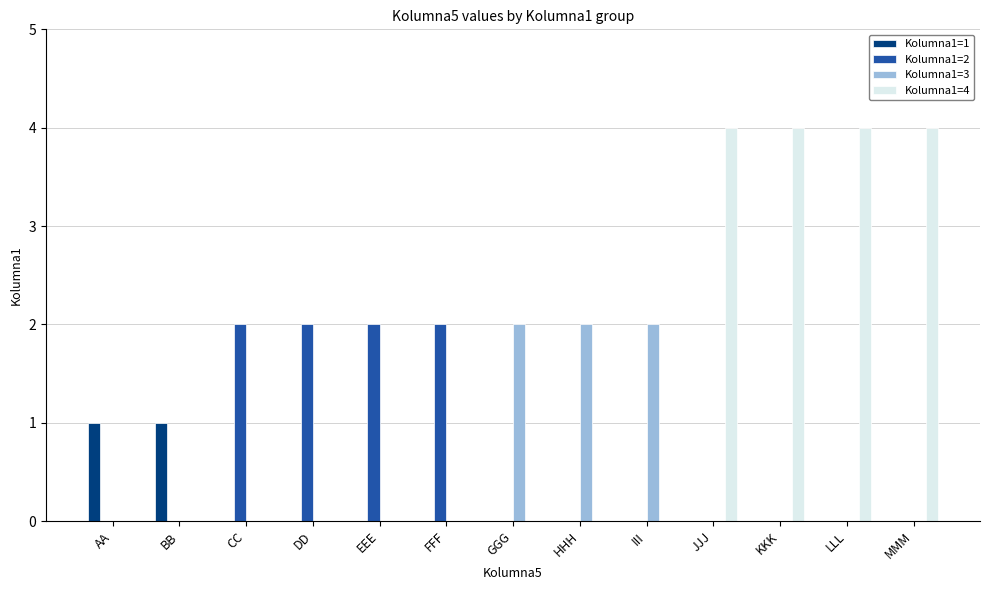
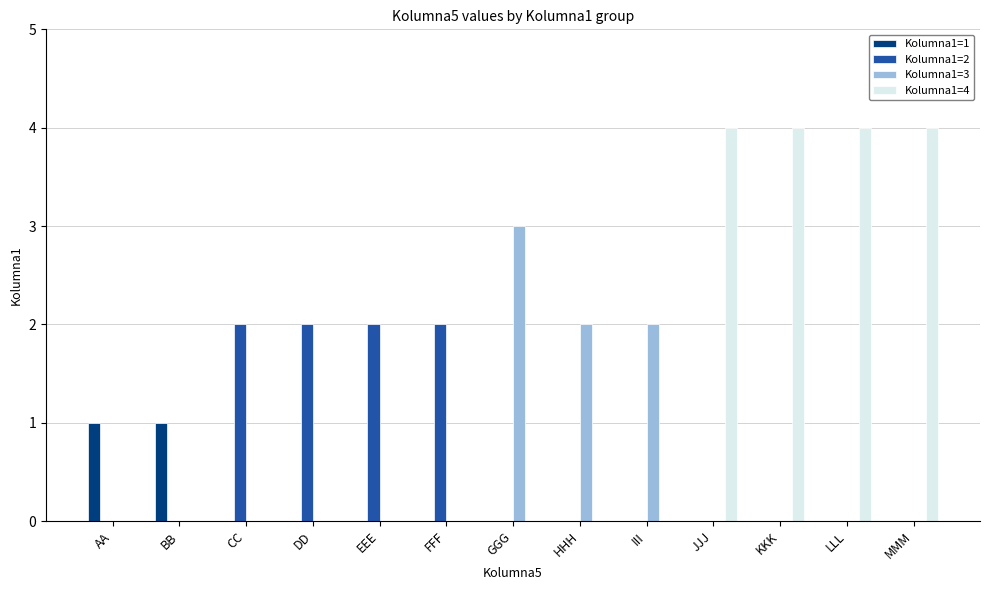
  {
    "Kolumna1=3": {
      "AA": 0,
      "BB": 0,
      "CC": 0,
      "DD": 0,
      "EEE": 0,
      "FFF": 0,
-     "GGG": 2,
+     "GGG": 3,
      "HHH": 2,
      "III": 2,
      "JJJ": 0,
      "KKK": 0,
      "LLL": 0,
      "MMM": 0
    },
    "Kolumna1=4": {
      "AA": 0,
      "BB": 0,
      "CC": 0,
      "DD": 0,
      "EEE": 0,
      "FFF": 0,
      "GGG": 0,
      "HHH": 0,
      "III": 0,
      "JJJ": 4,
      "KKK": 4,
      "LLL": 4,
      "MMM": 4
    }
  }
